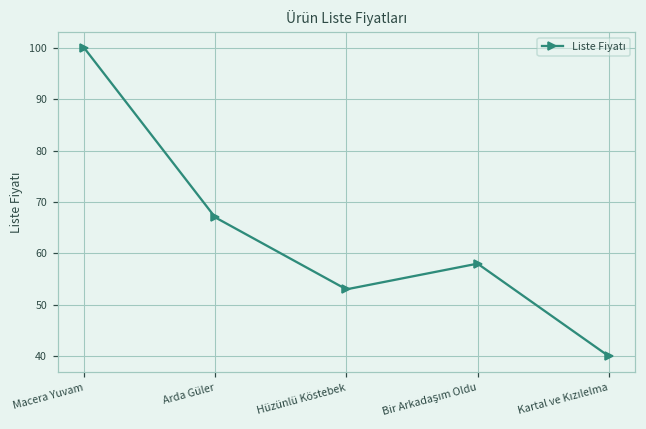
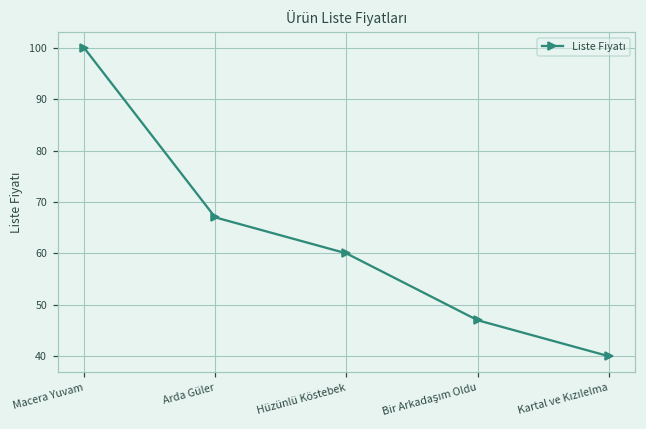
  {
    "Macera Yuvam": 100,
    "Arda Güler": 67,
-   "Hüzünlü Köstebek": 53,
-   "Bir Arkadaşım Oldu": 58,
+   "Hüzünlü Köstebek": 60,
+   "Bir Arkadaşım Oldu": 47,
    "Kartal ve Kızılelma": 40
  }
